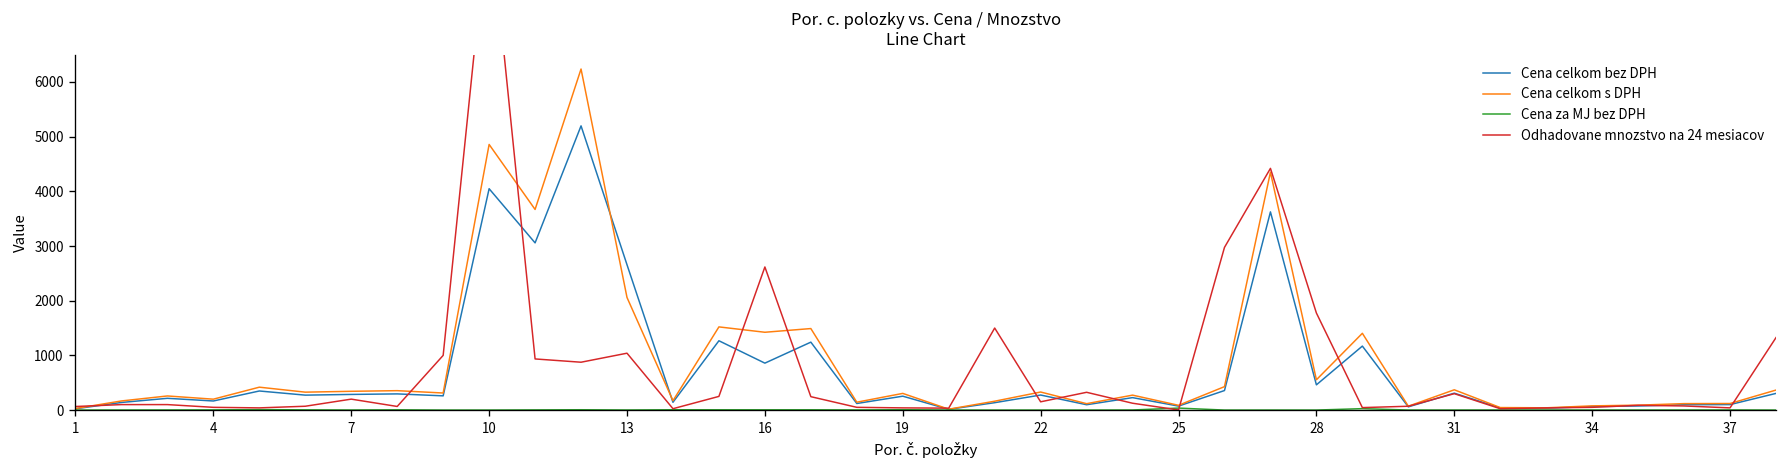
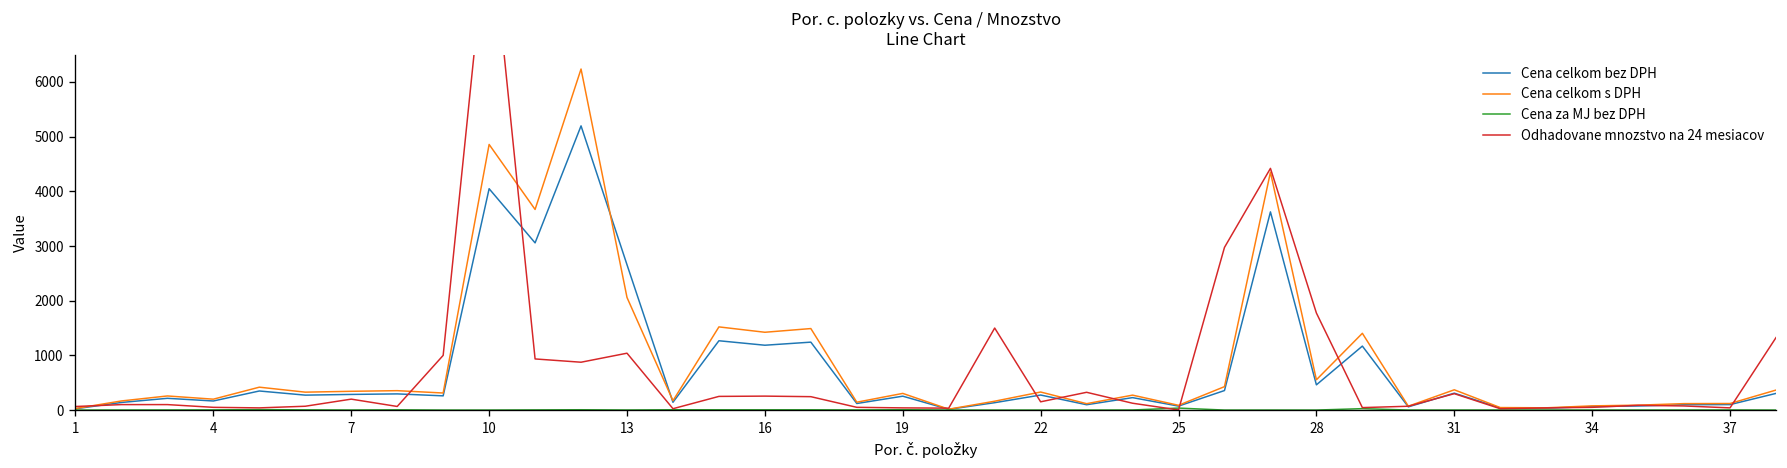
  {
    "Cena celkom bez DPH": {
      "7": 300,
      "10": 4000,
      "13": 2700,
-     "16": 900,
+     "16": 1200,
      "28": 500
    },
    "Cena celkom s DPH": {
      "7": 300,
      "10": 4900,
      "13": 2100,
      "16": 1400,
      "28": 600,
      "31": 400
    },
    "Cena za MJ bez DPH": {
      "7": 0,
      "10": 0,
      "13": 0,
      "16": 0,
      "22": 0,
      "28": 0,
      "31": 0
    },
    "Odhadovane mnozstvo na 24 mesiacov": {
      "7": 200,
      "13": 1000,
-     "16": 2600,
+     "16": 300,
      "22": 200,
      "28": 1800
    }
  }
